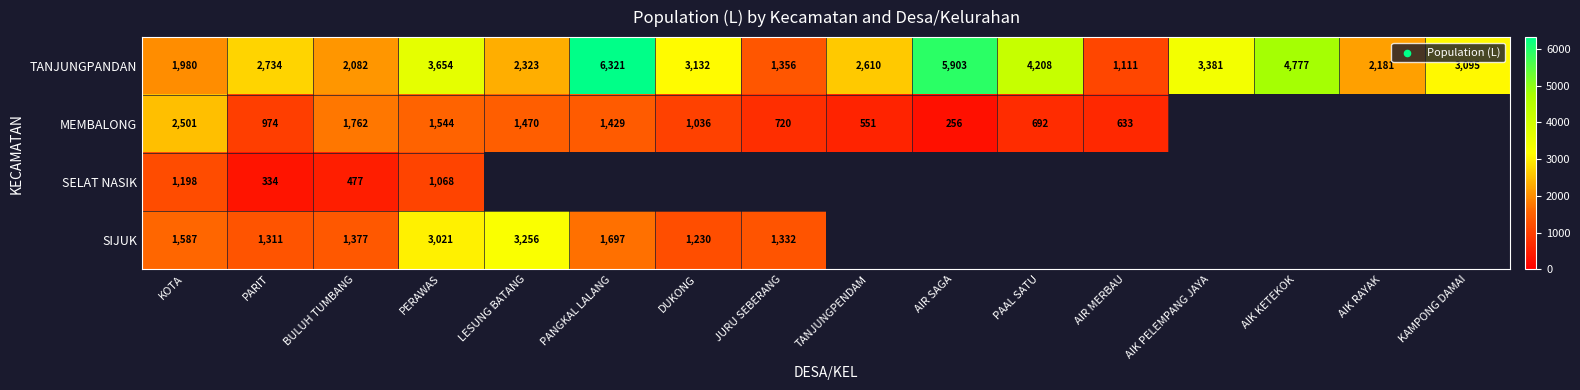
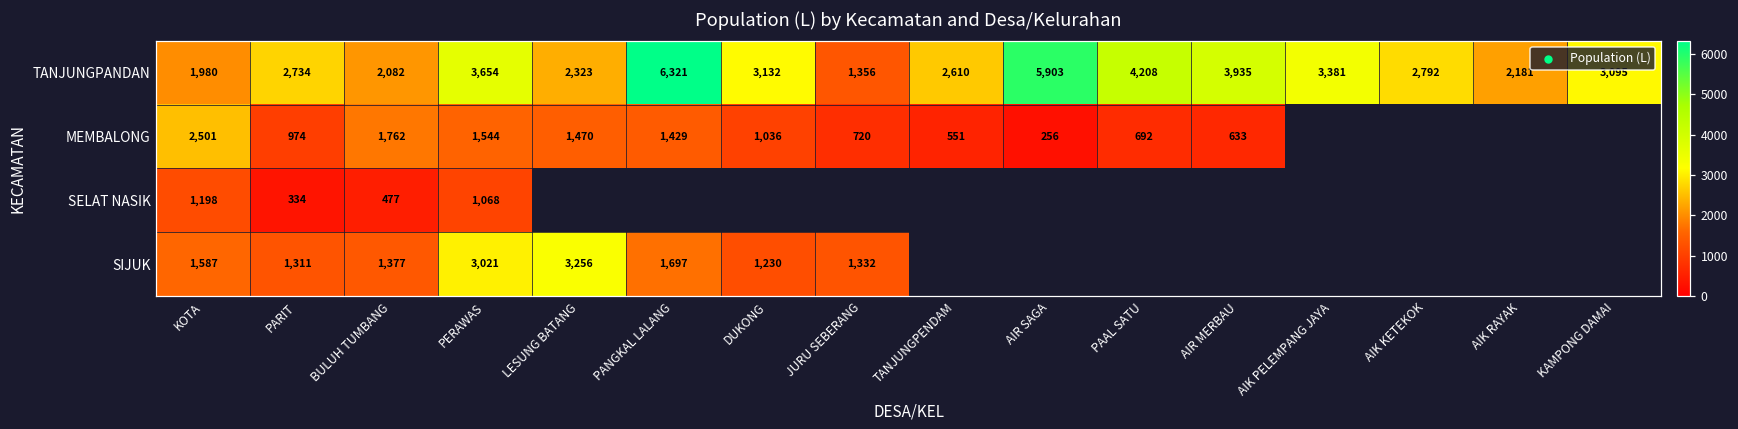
  {
    "TANJUNGPANDAN": {
      "KOTA": "1,980",
      "PARIT": "2,734",
      "BULUH TUMBANG": "2,082",
      "PERAWAS": "3,654",
      "LESUNG BATANG": "2,323",
      "PANGKAL LALANG": "6,321",
      "DUKONG": "3,132",
      "JURU SEBERANG": "1,356",
      "TANJUNGPENDAM": "2,610",
      "AIR SAGA": "5,903",
      "PAAL SATU": "4,208",
-     "AIR MERBAU": "1,111",
+     "AIR MERBAU": "3,935",
      "AIK PELEMPANG JAYA": "3,381",
-     "AIK KETEKOK": "4,777"
+     "AIK KETEKOK": "2,792"
    },
    "MEMBALONG": {
      "KOTA": "2,501",
      "PARIT": "974",
      "BULUH TUMBANG": "1,762",
      "PERAWAS": "1,544",
      "LESUNG BATANG": "1,470",
      "PANGKAL LALANG": "1,429",
      "DUKONG": "1,036",
      "JURU SEBERANG": "720",
      "TANJUNGPENDAM": "551",
      "AIR SAGA": "256",
      "PAAL SATU": "692",
      "AIR MERBAU": "633"
    },
    "SELAT NASIK": {
      "KOTA": "1,198",
      "PARIT": "334",
      "BULUH TUMBANG": "477",
      "PERAWAS": "1,068"
    },
    "SIJUK": {
      "KOTA": "1,587",
      "PARIT": "1,311",
      "BULUH TUMBANG": "1,377",
      "PERAWAS": "3,021",
      "LESUNG BATANG": "3,256",
      "PANGKAL LALANG": "1,697",
      "DUKONG": "1,230",
      "JURU SEBERANG": "1,332"
    }
  }
